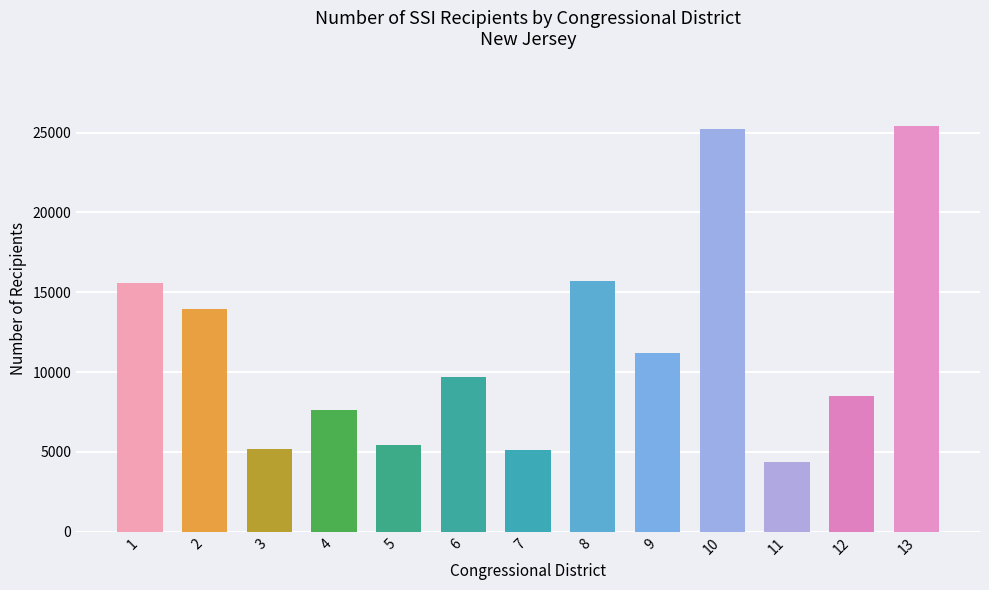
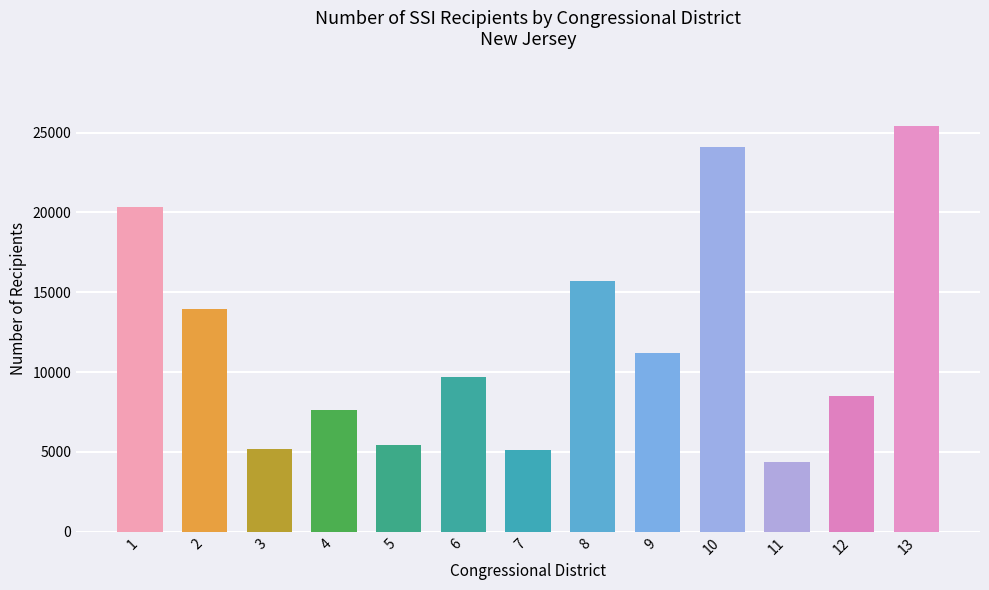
  {
-   "1": 15600,
+   "1": 20300,
    "2": 14000,
    "3": 5200,
    "4": 7600,
    "5": 5400,
    "6": 9700,
    "7": 5100,
    "8": 15700,
    "9": 11200,
-   "10": 25200,
+   "10": 24100,
    "11": 4400,
    "12": 8500,
    "13": 25400
  }
